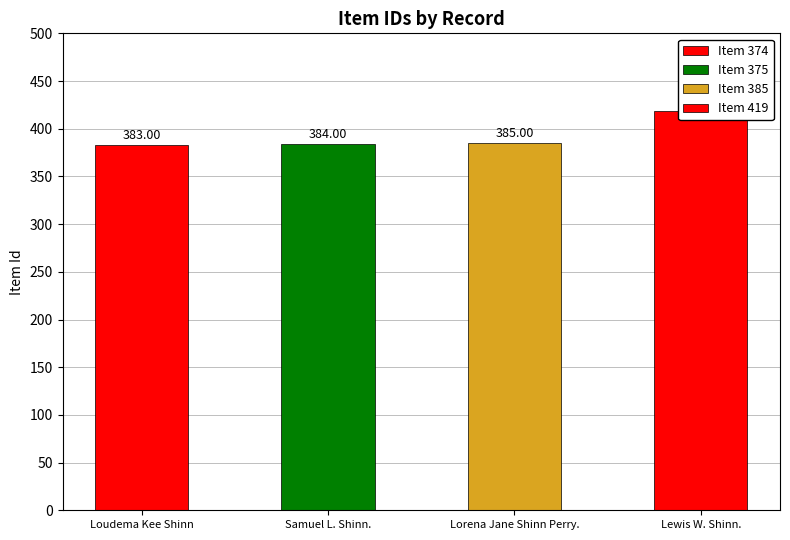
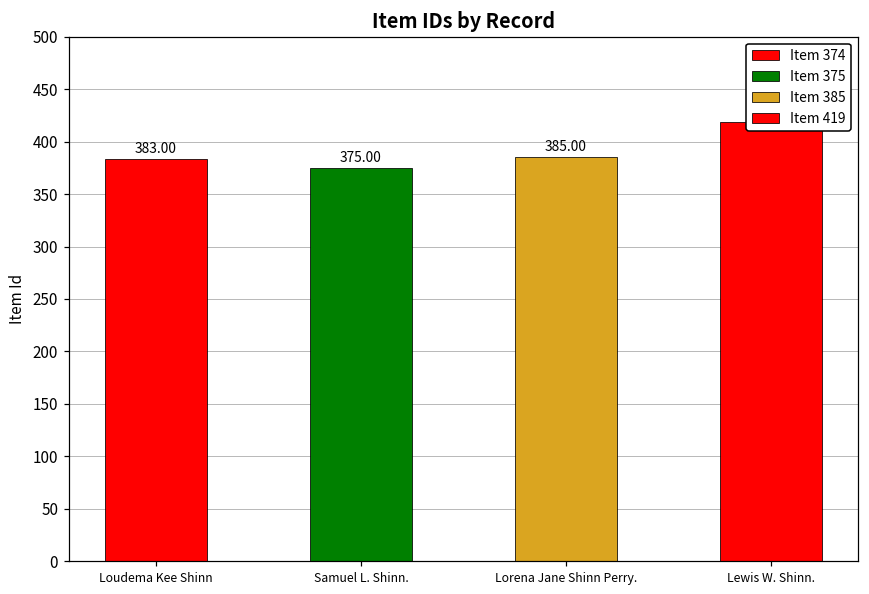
  {
    "Loudema Kee Shinn": 383.00,
-   "Samuel L. Shinn.": 384.00,
+   "Samuel L. Shinn.": 375.00,
    "Lorena Jane Shinn Perry.": 385.00
  }
